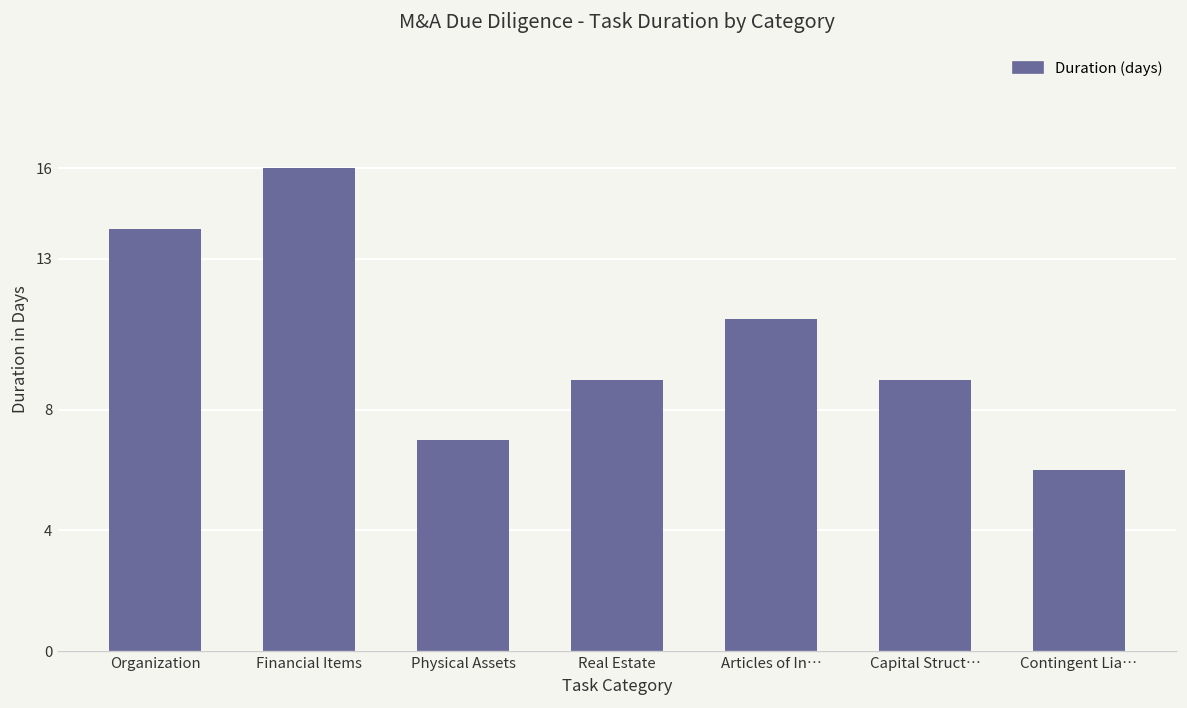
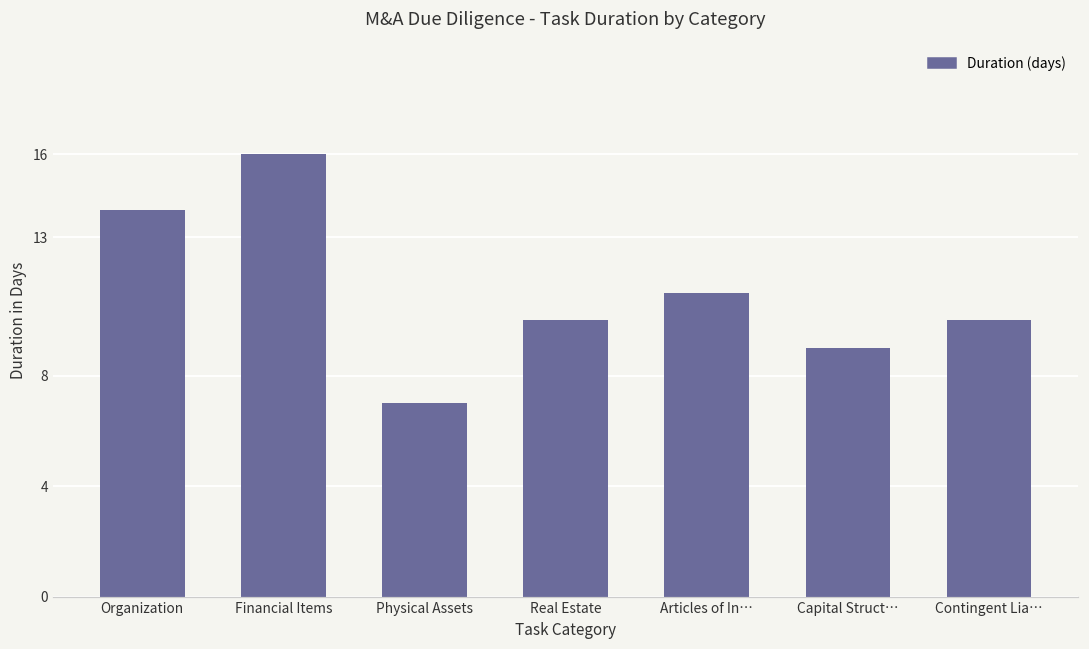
  {
    "Organization": 14,
    "Financial Items": 16,
    "Physical Assets": 7,
-   "Real Estate": 9,
+   "Real Estate": 10,
    "Articles of In…": 11,
    "Capital Struct…": 9,
-   "Contingent Lia…": 6
+   "Contingent Lia…": 10
  }
